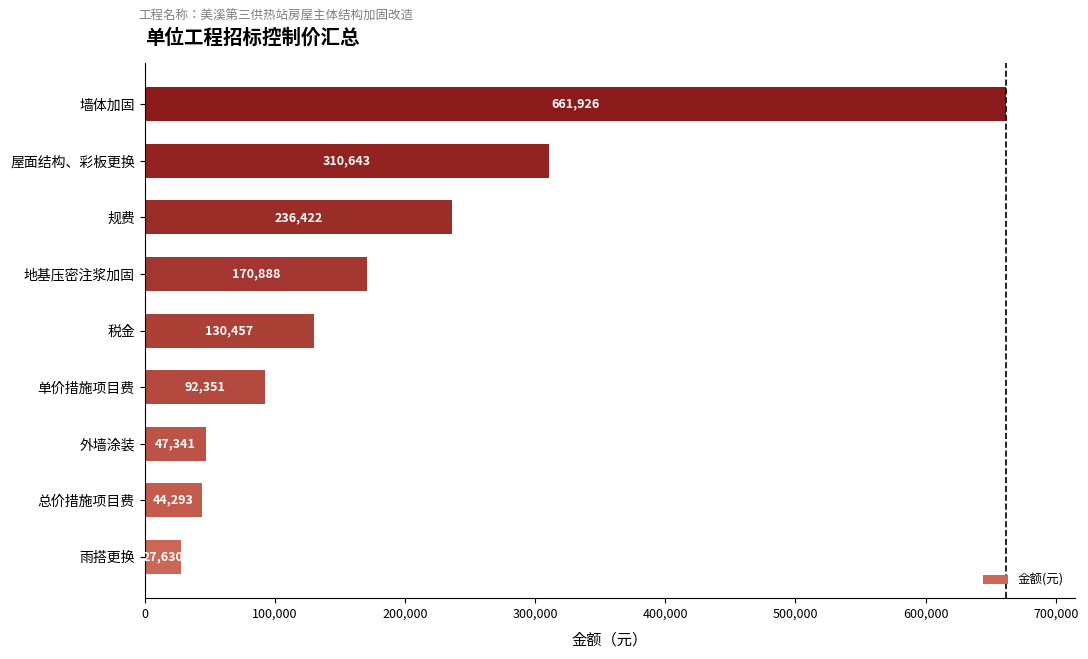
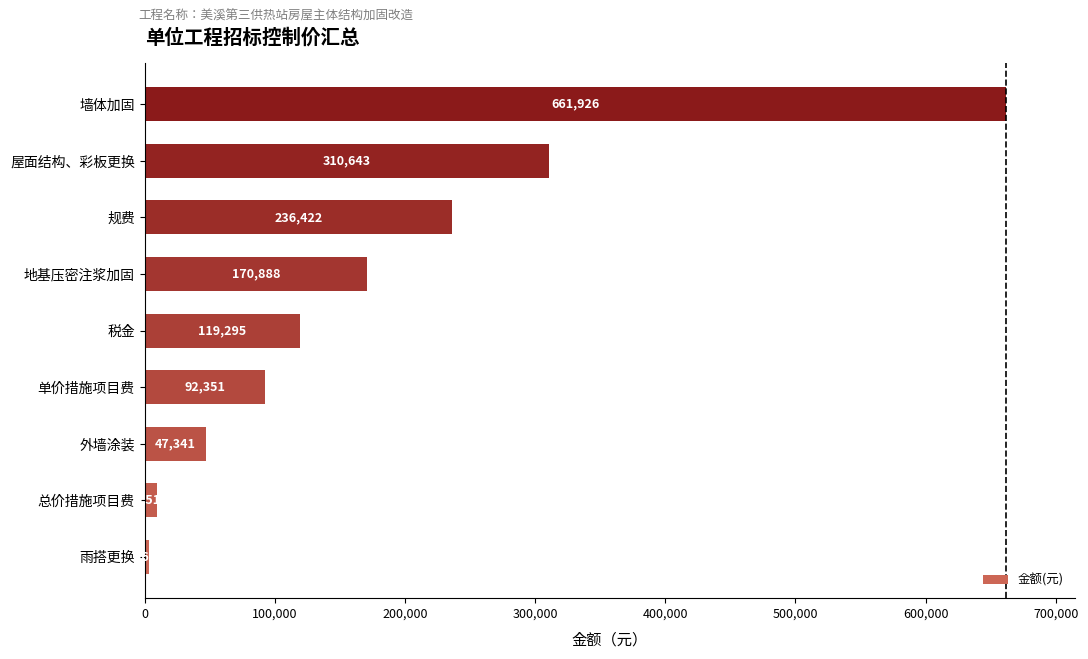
  {
    "墙体加固": "661,926",
    "屋面结构、彩板更换": "310,643",
    "规费": "236,422",
    "地基压密注浆加固": "170,888",
-   "税金": "130,457",
+   "税金": "119,295",
    "单价措施项目费": "92,351",
    "外墙涂装": "47,341",
-   "总价措施项目费": "44,000",
-   "雨搭更换": "28,000"
+   "总价措施项目费": "10,000",
+   "雨搭更换": "4,000"
  }
